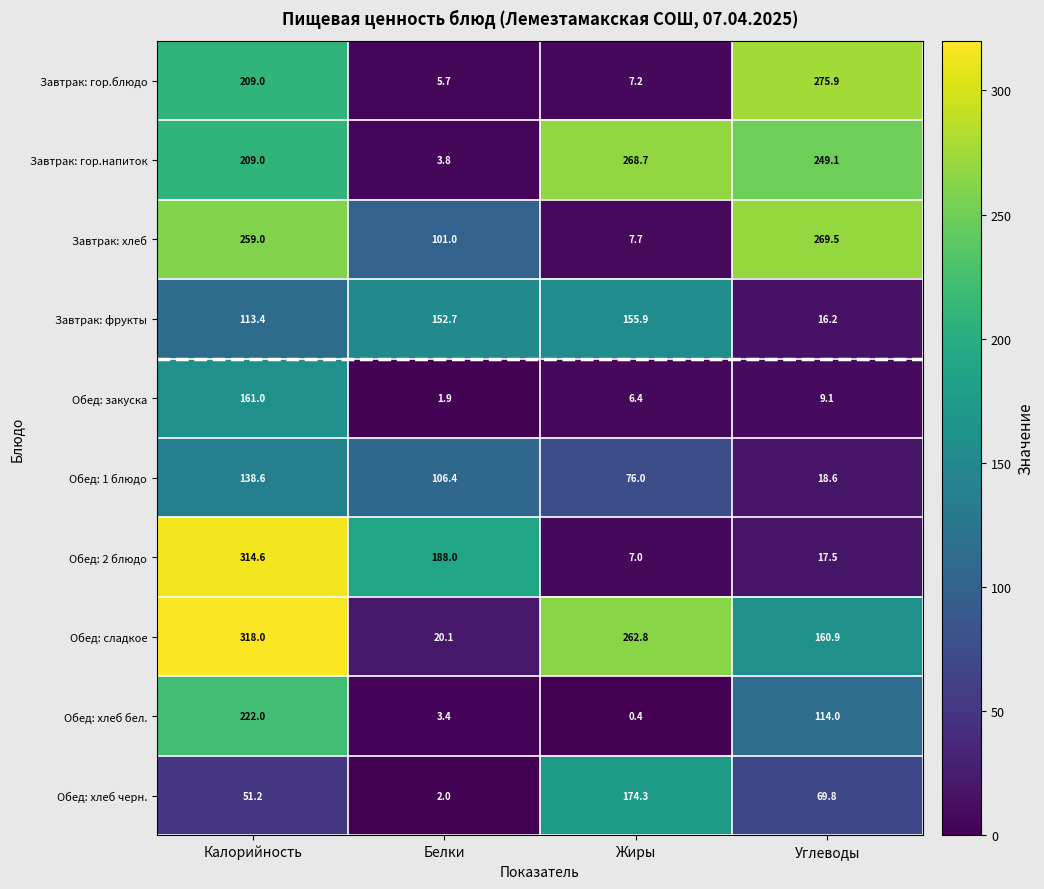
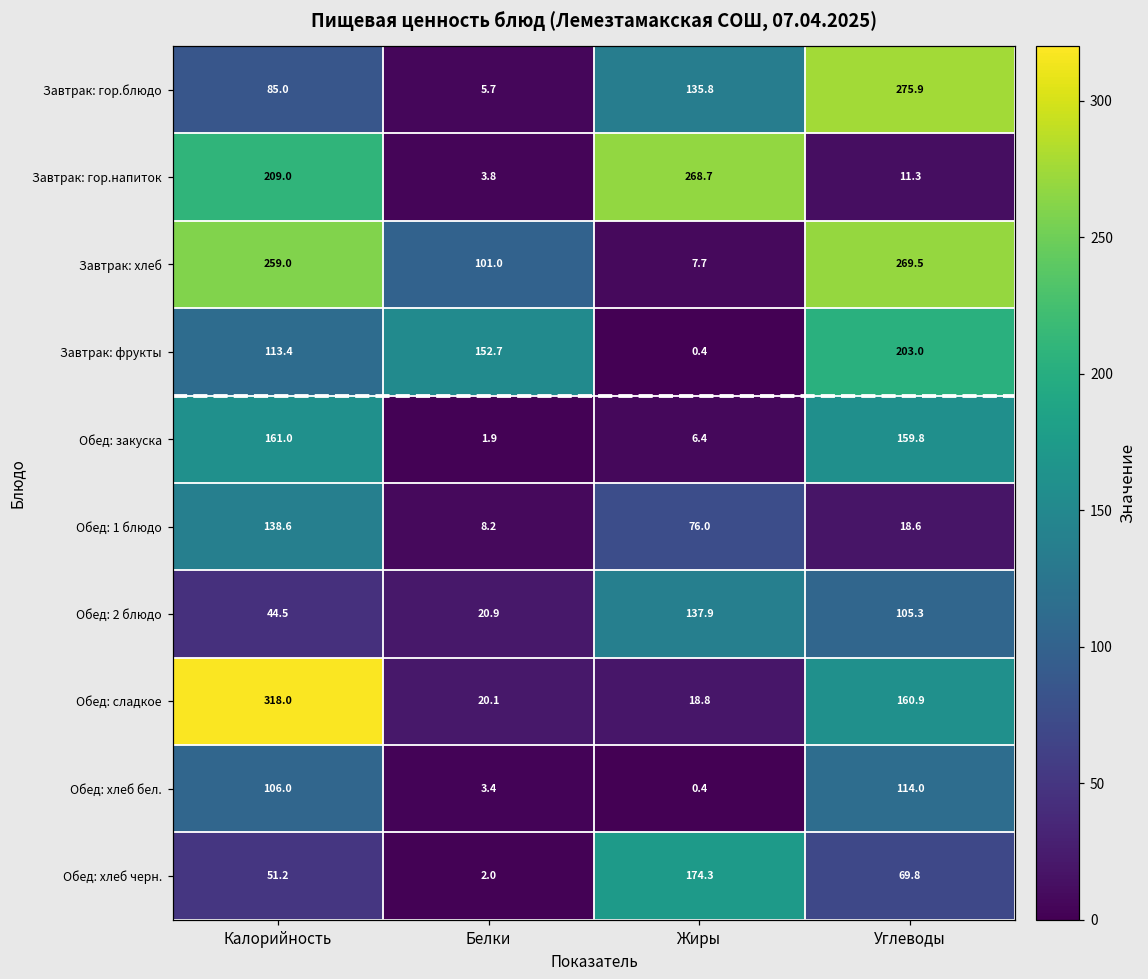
  {
    "Завтрак: гор.блюдо": {
-     "Калорийность": 209.0,
+     "Калорийность": 85.0,
      "Белки": 5.7,
-     "Жиры": 7.2,
+     "Жиры": 135.8,
      "Углеводы": 275.9
    },
    "Завтрак: гор.напиток": {
      "Калорийность": 209.0,
      "Белки": 3.8,
      "Жиры": 268.7,
-     "Углеводы": 249.1
+     "Углеводы": 11.3
    },
    "Завтрак: хлеб": {
      "Калорийность": 259.0,
      "Белки": 101.0,
      "Жиры": 7.7,
      "Углеводы": 269.5
    },
    "Завтрак: фрукты": {
      "Калорийность": 113.4,
      "Белки": 152.7,
-     "Жиры": 155.9,
-     "Углеводы": 16.2
+     "Жиры": 0.4,
+     "Углеводы": 203.0
    },
    "Обед: закуска": {
      "Калорийность": 161.0,
      "Белки": 1.9,
      "Жиры": 6.4,
-     "Углеводы": 9.1
+     "Углеводы": 159.8
    },
    "Обед: 1 блюдо": {
      "Калорийность": 138.6,
-     "Белки": 106.4,
+     "Белки": 8.2,
      "Жиры": 76.0,
      "Углеводы": 18.6
    },
    "Обед: 2 блюдо": {
-     "Калорийность": 314.6,
-     "Белки": 188.0,
-     "Жиры": 7.0,
-     "Углеводы": 17.5
+     "Калорийность": 44.5,
+     "Белки": 20.9,
+     "Жиры": 137.9,
+     "Углеводы": 105.3
    },
    "Обед: сладкое": {
      "Калорийность": 318.0,
      "Белки": 20.1,
-     "Жиры": 262.8,
+     "Жиры": 18.8,
      "Углеводы": 160.9
    },
    "Обед: хлеб бел.": {
-     "Калорийность": 222.0,
+     "Калорийность": 106.0,
      "Белки": 3.4,
      "Жиры": 0.4,
      "Углеводы": 114.0
    },
    "Обед: хлеб черн.": {
      "Калорийность": 51.2,
      "Белки": 2.0,
      "Жиры": 174.3,
      "Углеводы": 69.8
    }
  }
